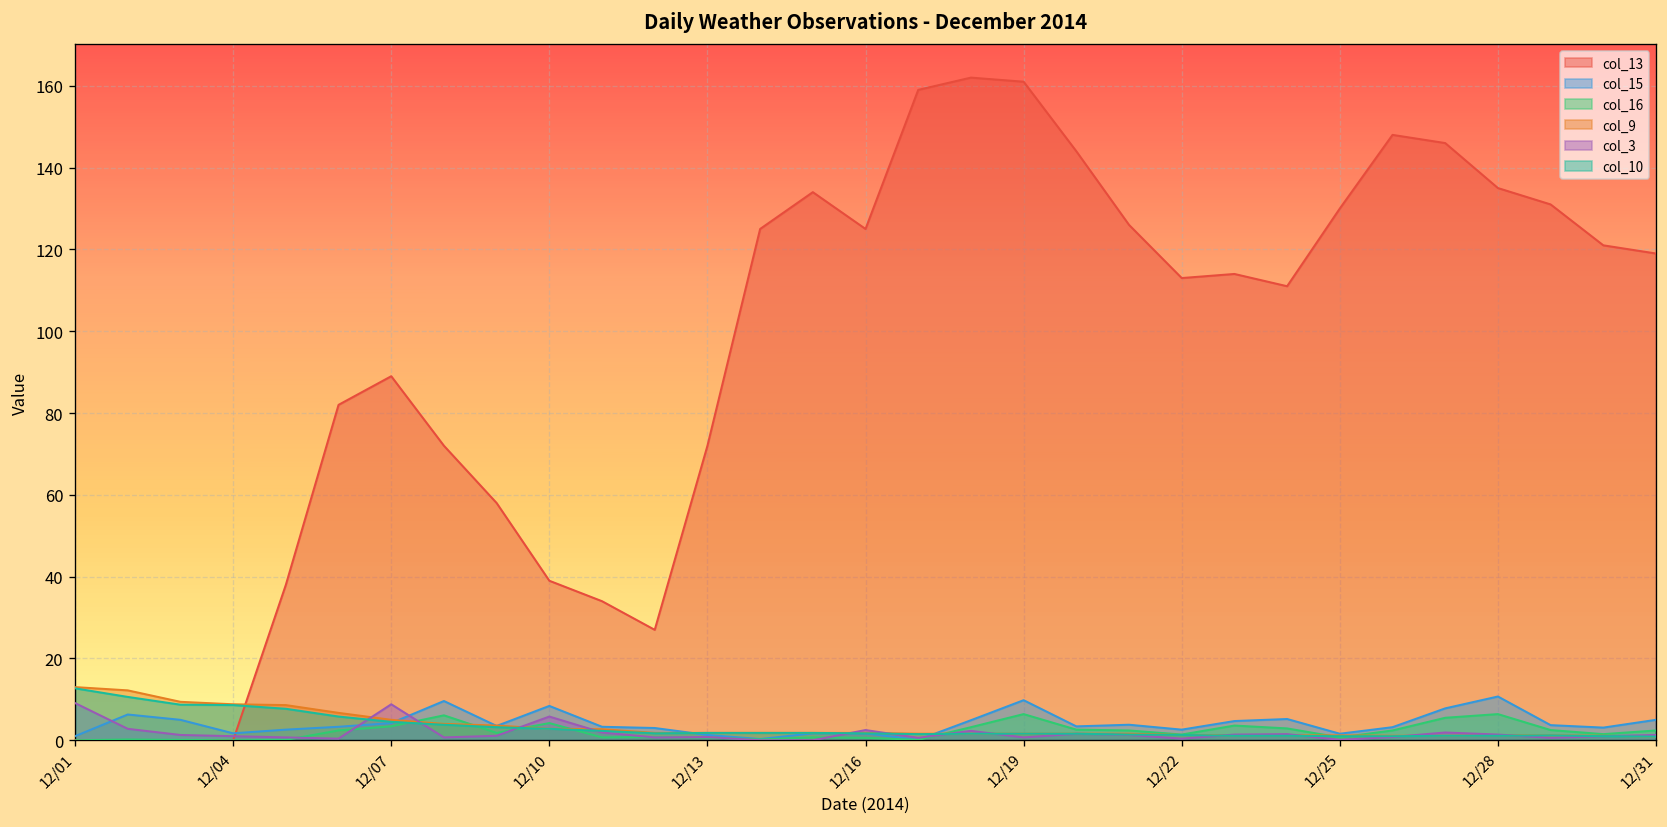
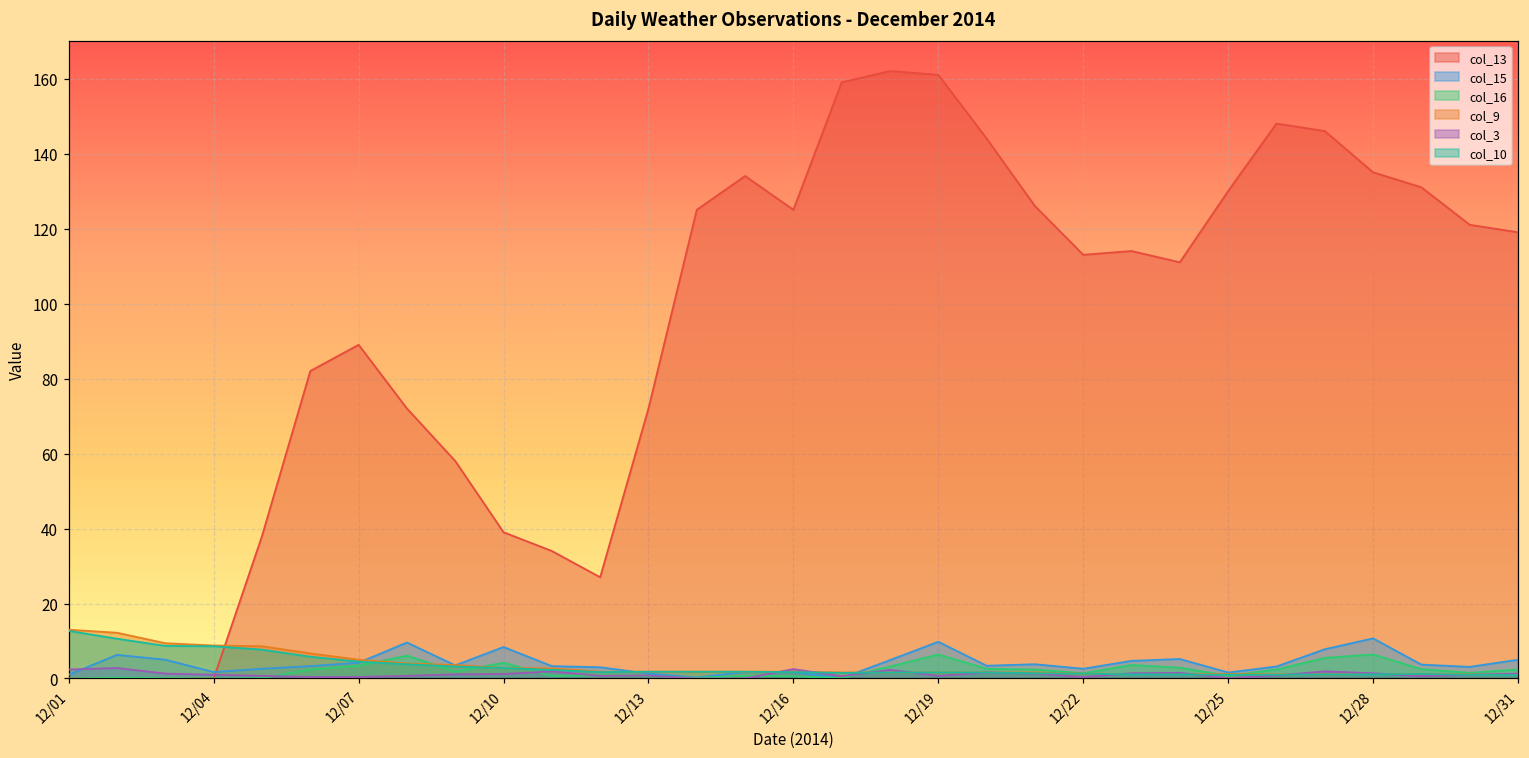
  {
    "col_3": {
-     "12/01": 9,
-     "12/07": 9,
-     "12/10": 6,
+     "12/01": 2,
+     "12/07": 0,
+     "12/10": 1,
      "12/19": 1,
      "12/22": 0
    }
  }
